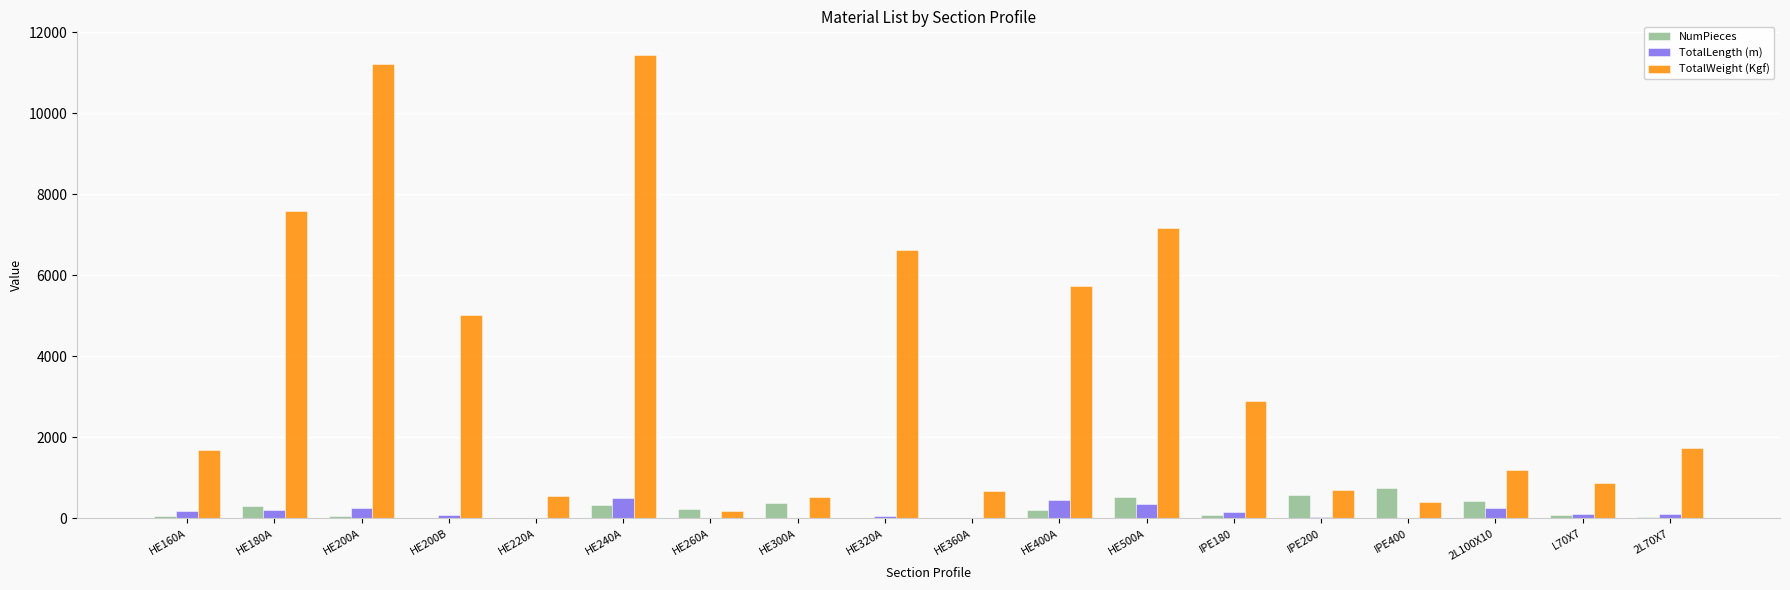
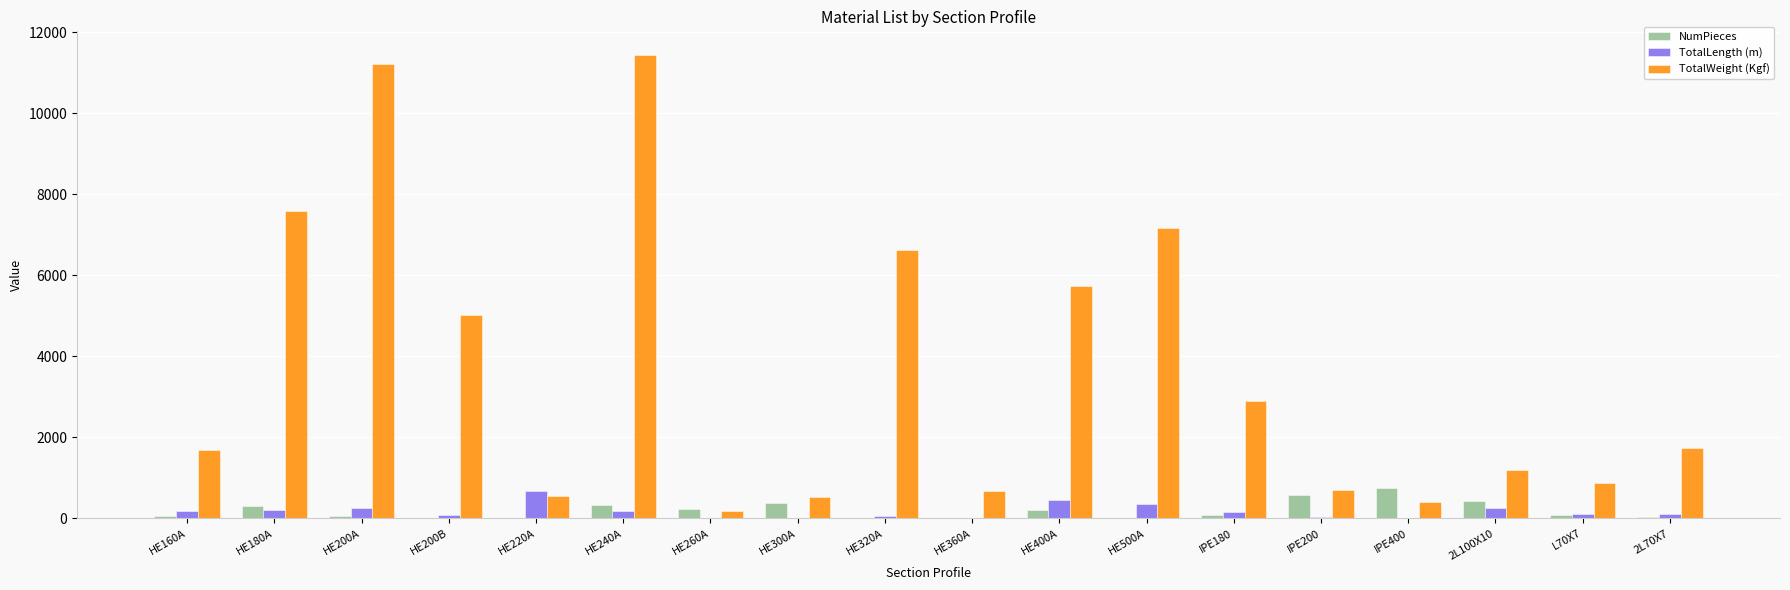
  {
    "NumPieces": {
      "HE180A": 300,
      "HE240A": 300,
      "HE260A": 200,
      "HE300A": 400,
      "HE400A": 200,
-     "HE500A": 500,
+     "HE500A": 0,
      "IPE180": 100,
      "IPE200": 600,
      "IPE400": 700,
      "2L100X10": 400,
      "L70X7": 100
    },
    "TotalLength (m)": {
      "HE160A": 200,
      "HE180A": 200,
      "HE200A": 300,
      "HE200B": 100,
-     "HE220A": 0,
-     "HE240A": 500,
+     "HE220A": 700,
+     "HE240A": 200,
      "HE320A": 100,
      "HE400A": 500,
      "HE500A": 400,
      "IPE180": 200,
      "2L100X10": 300,
      "L70X7": 100,
      "2L70X7": 100
    },
    "TotalWeight (Kgf)": {
      "HE160A": 1700,
      "HE180A": 7600,
      "HE200A": 11200,
      "HE200B": 5000,
      "HE220A": 600,
      "HE240A": 11500,
      "HE260A": 200,
      "HE300A": 500,
      "HE320A": 6600,
      "HE360A": 700,
      "HE400A": 5700,
      "HE500A": 7200,
      "IPE180": 2900,
      "IPE200": 700,
      "IPE400": 400,
      "2L100X10": 1200,
      "L70X7": 900,
      "2L70X7": 1700
    }
  }
